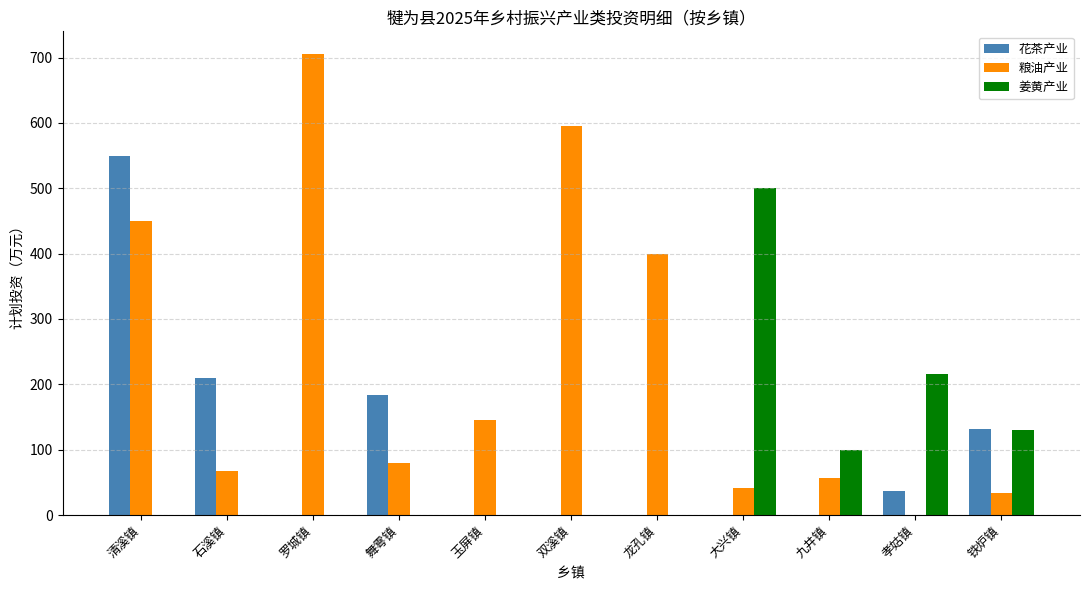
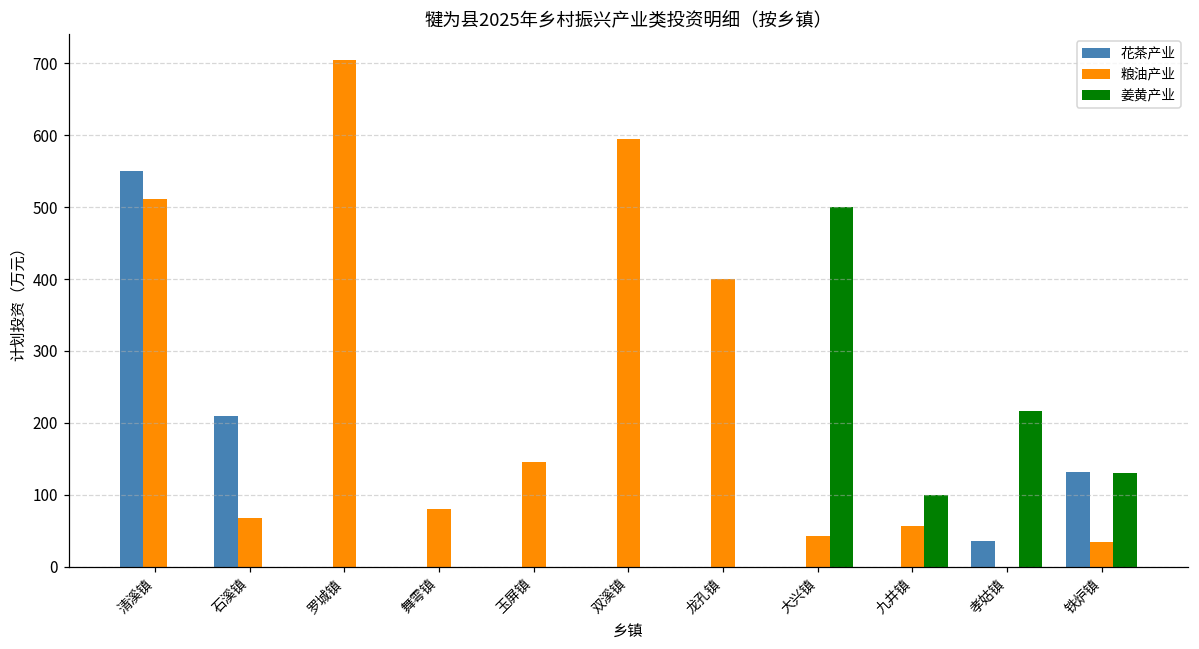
  {
    "花茶产业": {
      "清溪镇": 550,
      "石溪镇": 210,
      "罗城镇": 0,
-     "舞雩镇": 180,
+     "舞雩镇": 0,
      "玉屏镇": 0,
      "双溪镇": 0,
      "龙孔镇": 0,
      "大兴镇": 0,
      "九井镇": 0,
      "孝姑镇": 40,
      "铁炉镇": 130
    },
    "粮油产业": {
-     "清溪镇": 450,
+     "清溪镇": 510,
      "石溪镇": 70,
      "罗城镇": 710,
      "舞雩镇": 80,
      "玉屏镇": 150,
      "双溪镇": 600,
      "龙孔镇": 400,
      "大兴镇": 40,
      "九井镇": 60,
      "孝姑镇": 0,
      "铁炉镇": 30
    },
    "姜黄产业": {
      "清溪镇": 0,
      "石溪镇": 0,
      "罗城镇": 0,
      "舞雩镇": 0,
      "玉屏镇": 0,
      "双溪镇": 0,
      "龙孔镇": 0,
      "大兴镇": 500,
      "九井镇": 100,
      "孝姑镇": 220,
      "铁炉镇": 130
    }
  }
